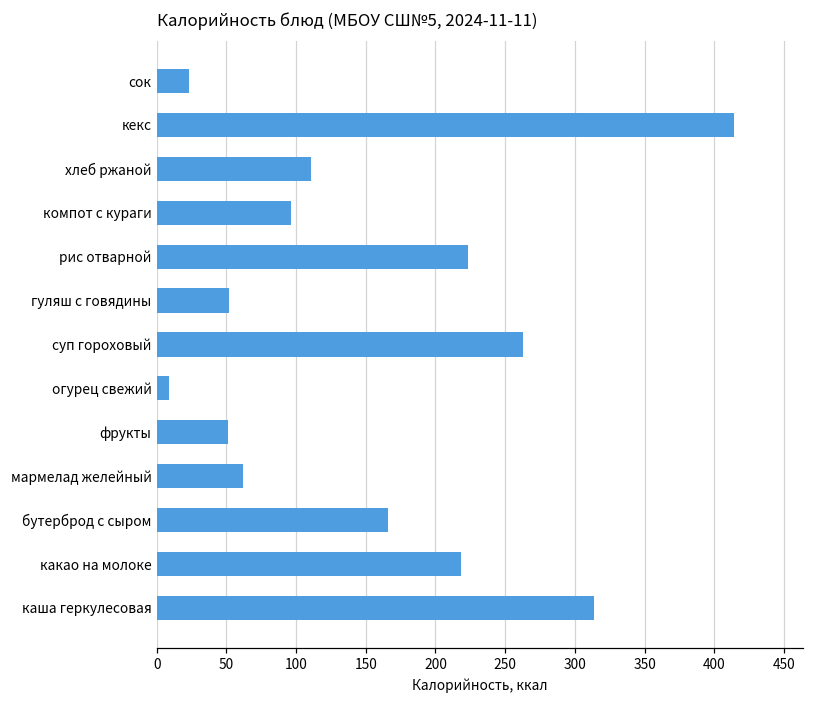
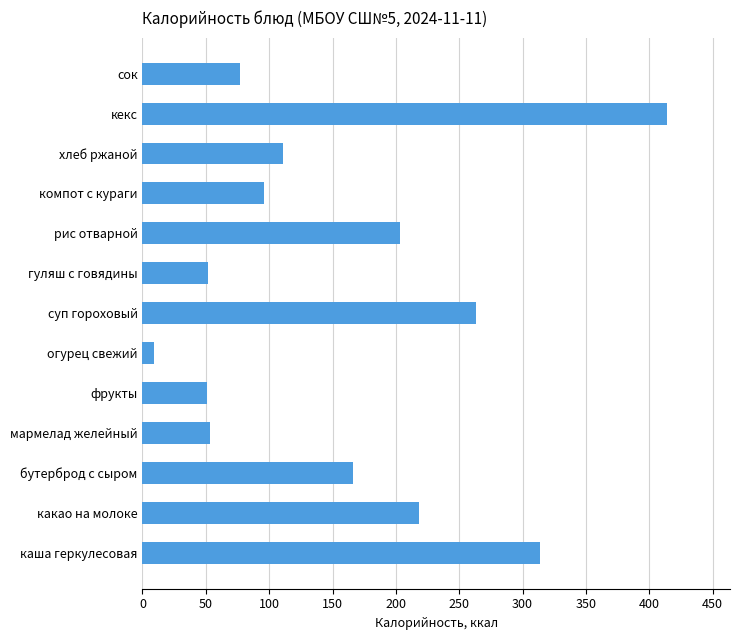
  {
-   "сок": 23,
+   "сок": 77,
    "кекс": 414,
    "хлеб ржаной": 111,
    "компот с кураги": 96,
-   "рис отварной": 223,
+   "рис отварной": 203,
    "гуляш с говядины": 52,
    "суп гороховый": 263,
    "огурец свежий": 9,
    "фрукты": 51,
-   "мармелад желейный": 62,
+   "мармелад желейный": 53,
    "бутерброд с сыром": 166,
    "какао на молоке": 218,
    "каша геркулесовая": 314
  }
